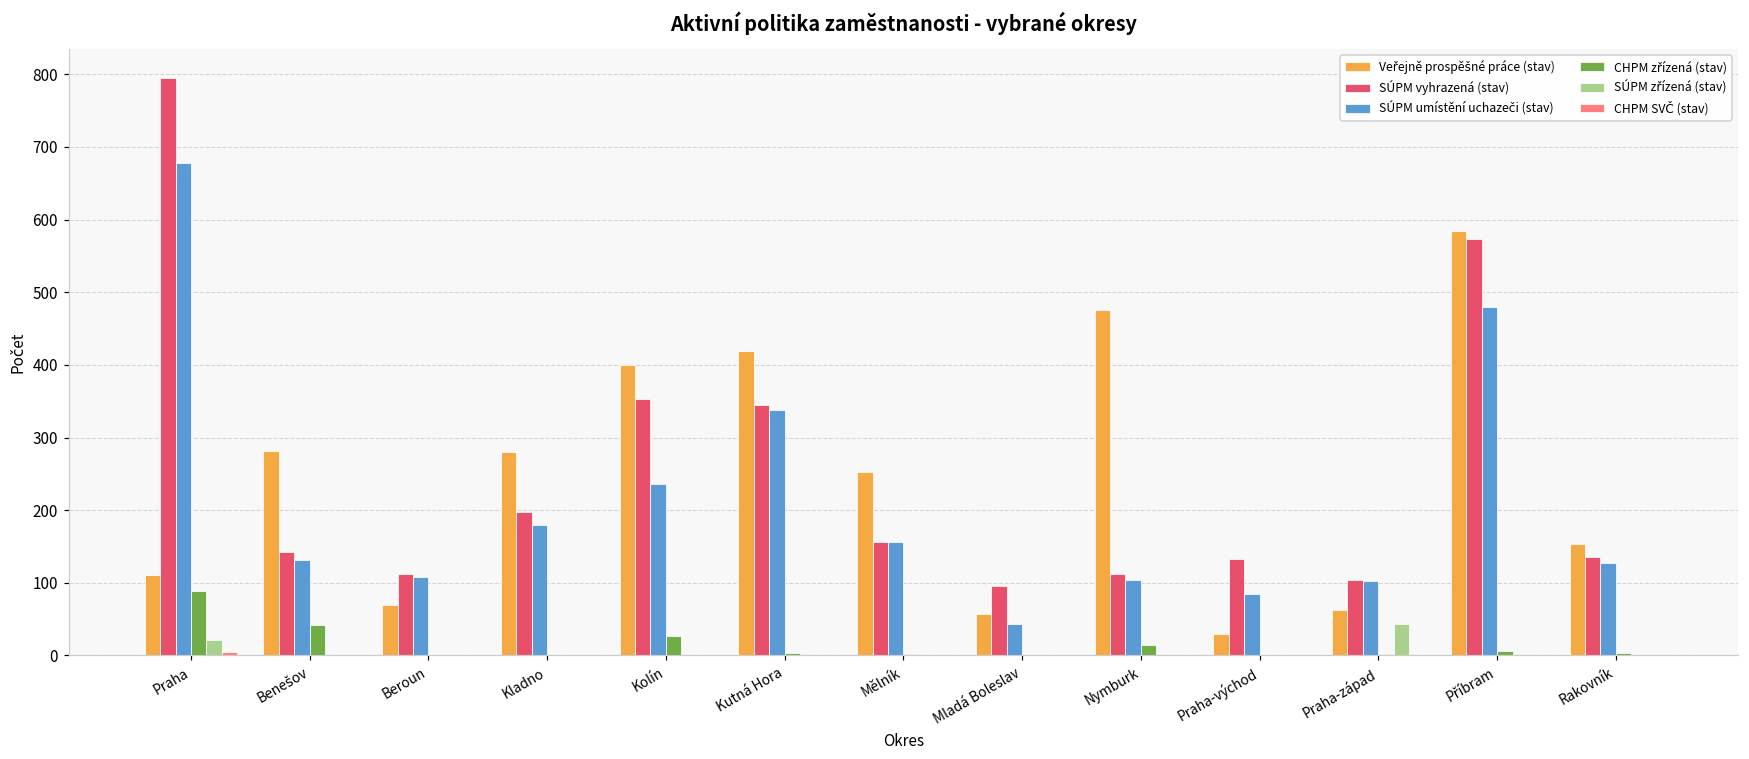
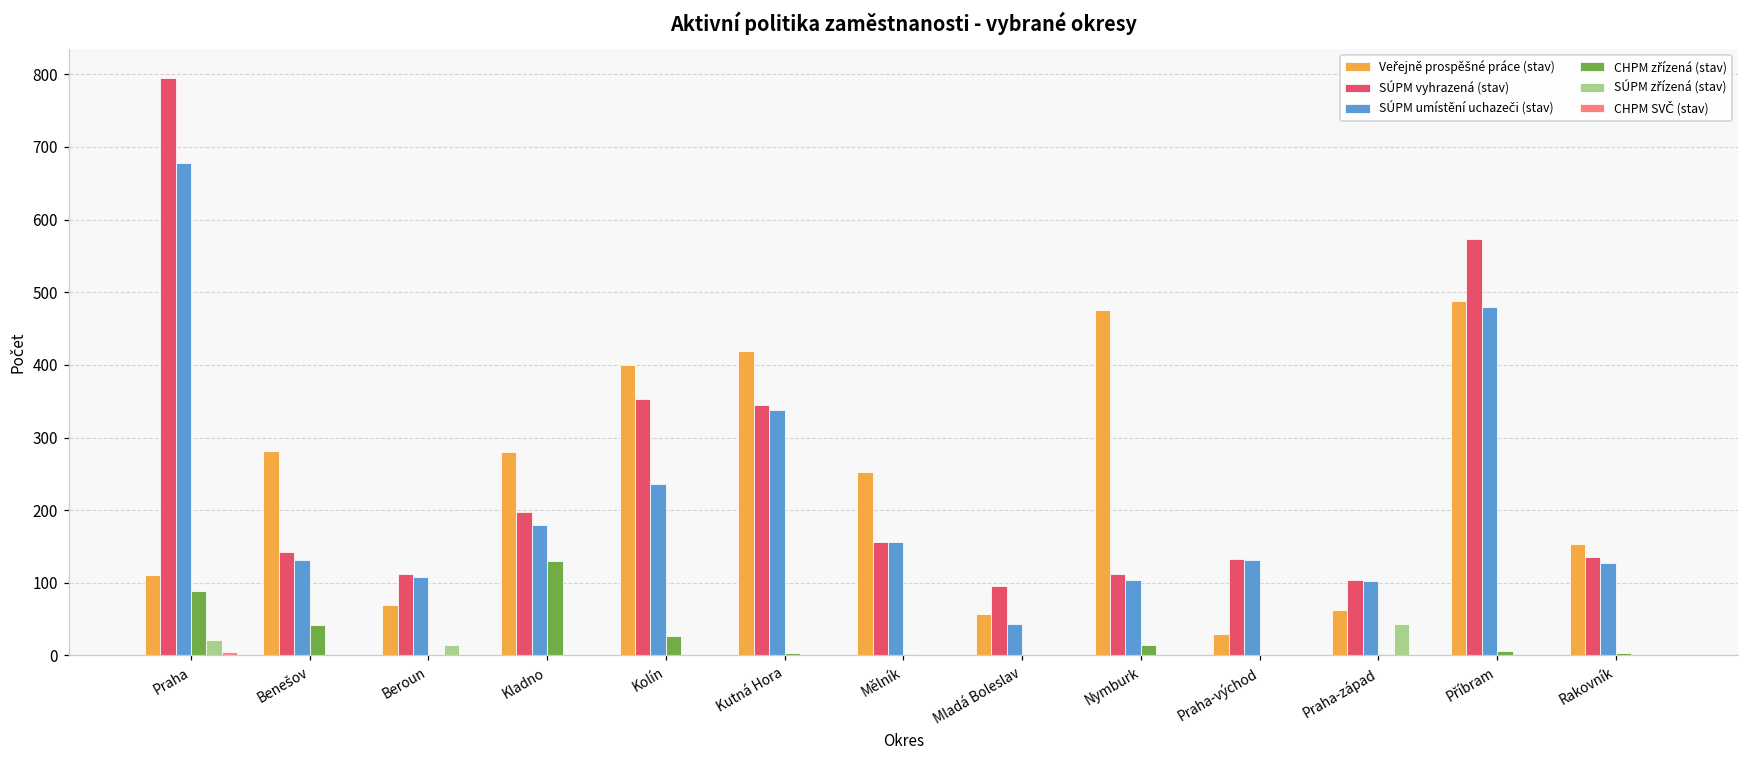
  {
    "Veřejně prospěšné práce (stav)": {
      "Praha": 110,
      "Benešov": 280,
      "Beroun": 70,
      "Kladno": 280,
      "Kolín": 400,
      "Kutná Hora": 420,
      "Mělník": 250,
      "Mladá Boleslav": 60,
      "Nymburk": 480,
      "Praha-východ": 30,
      "Praha-západ": 60,
-     "Příbram": 590,
+     "Příbram": 490,
      "Rakovník": 150
    },
    "SÚPM umístění uchazeči (stav)": {
      "Praha": 680,
      "Benešov": 130,
      "Beroun": 110,
      "Kladno": 180,
      "Kolín": 240,
      "Kutná Hora": 340,
      "Mělník": 160,
      "Mladá Boleslav": 40,
      "Nymburk": 100,
-     "Praha-východ": 80,
+     "Praha-východ": 130,
      "Praha-západ": 100,
      "Příbram": 480,
      "Rakovník": 130
    },
    "CHPM zřízená (stav)": {
      "Praha": 90,
      "Benešov": 40,
      "Beroun": 0,
-     "Kladno": 0,
+     "Kladno": 130,
      "Kolín": 30,
      "Kutná Hora": 0,
      "Mladá Boleslav": 0,
      "Nymburk": 20,
      "Praha-východ": 0,
      "Příbram": 10,
      "Rakovník": 0
    },
    "SÚPM zřízená (stav)": {
      "Praha": 20,
      "Benešov": 0,
-     "Beroun": 0,
+     "Beroun": 20,
      "Kolín": 0,
      "Kutná Hora": 0,
      "Mělník": 0,
      "Mladá Boleslav": 0,
      "Nymburk": 0,
      "Praha-východ": 0,
      "Praha-západ": 40,
      "Příbram": 0,
      "Rakovník": 0
    }
  }
